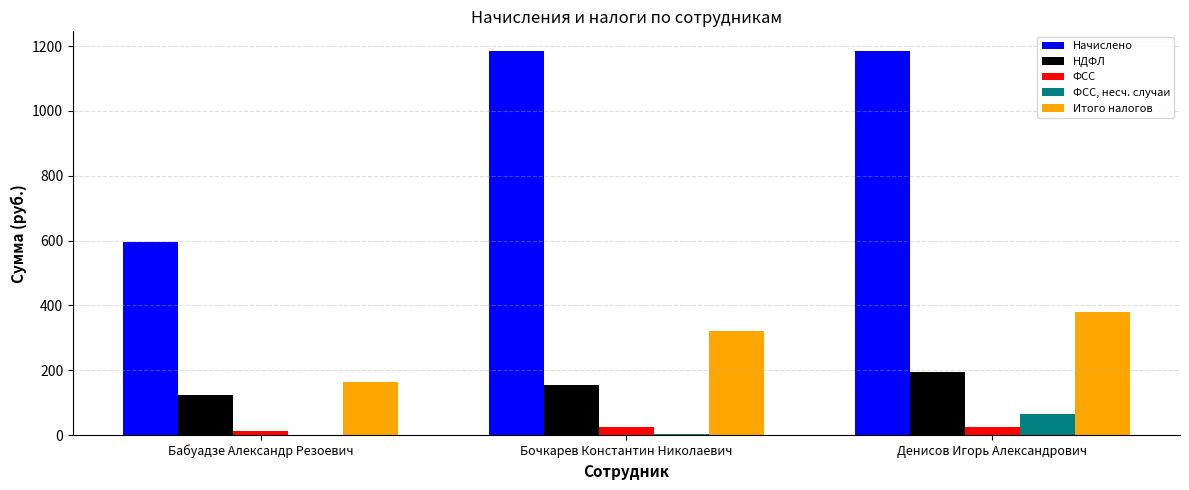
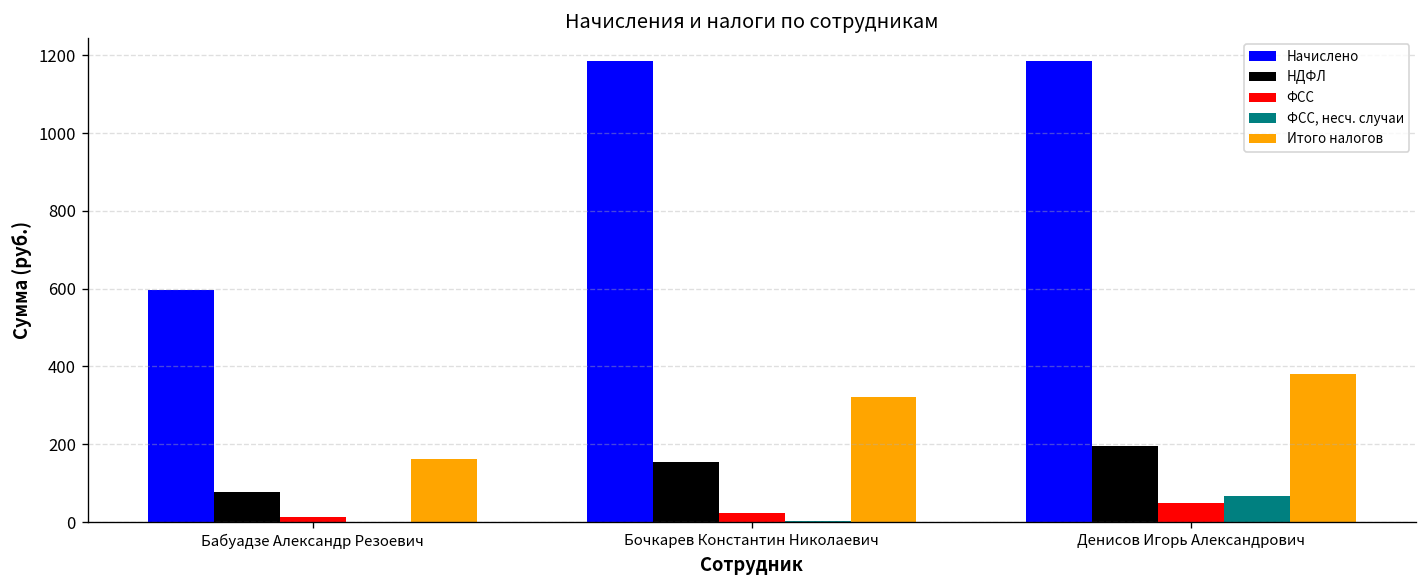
  {
    "Начислено": {
      "Бабуадзе Александр Резоевич": 600,
      "Бочкарев Константин Николаевич": 1190,
      "Денисов Игорь Александрович": 1190
    },
    "НДФЛ": {
-     "Бабуадзе Александр Резоевич": 120,
+     "Бабуадзе Александр Резоевич": 80,
      "Бочкарев Константин Николаевич": 150,
      "Денисов Игорь Александрович": 200
    },
    "ФСС": {
      "Бабуадзе Александр Резоевич": 10,
      "Бочкарев Константин Николаевич": 20,
-     "Денисов Игорь Александрович": 20
+     "Денисов Игорь Александрович": 50
    },
    "ФСС, несч. случаи": {
      "Денисов Игорь Александрович": 70
    },
    "Итого налогов": {
      "Бабуадзе Александр Резоевич": 160,
      "Бочкарев Константин Николаевич": 320,
      "Денисов Игорь Александрович": 380
    }
  }
